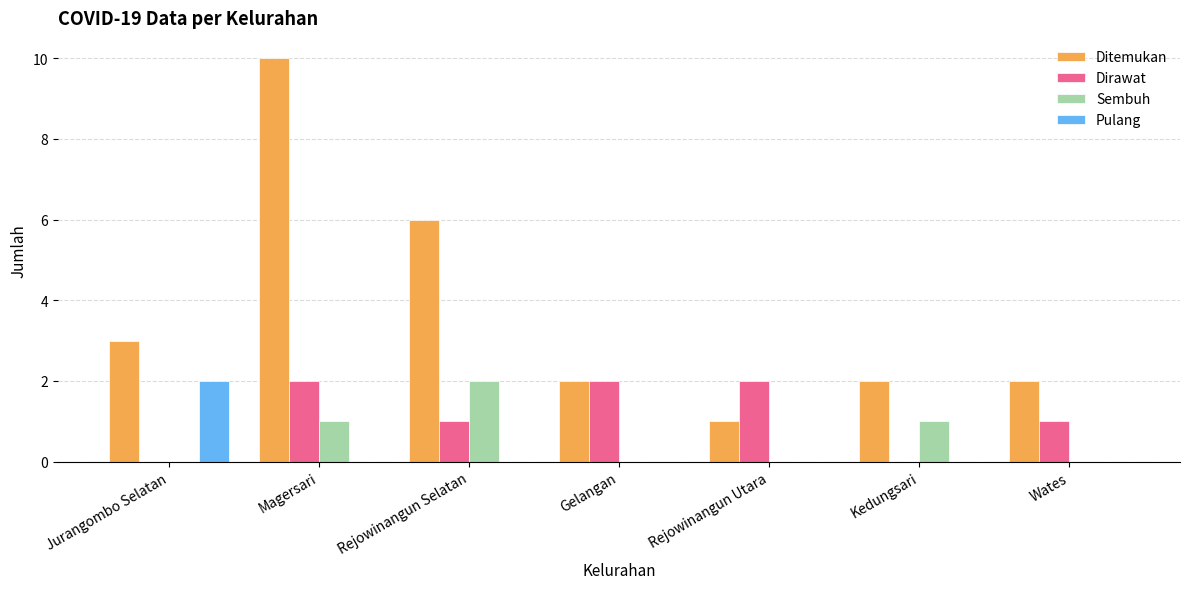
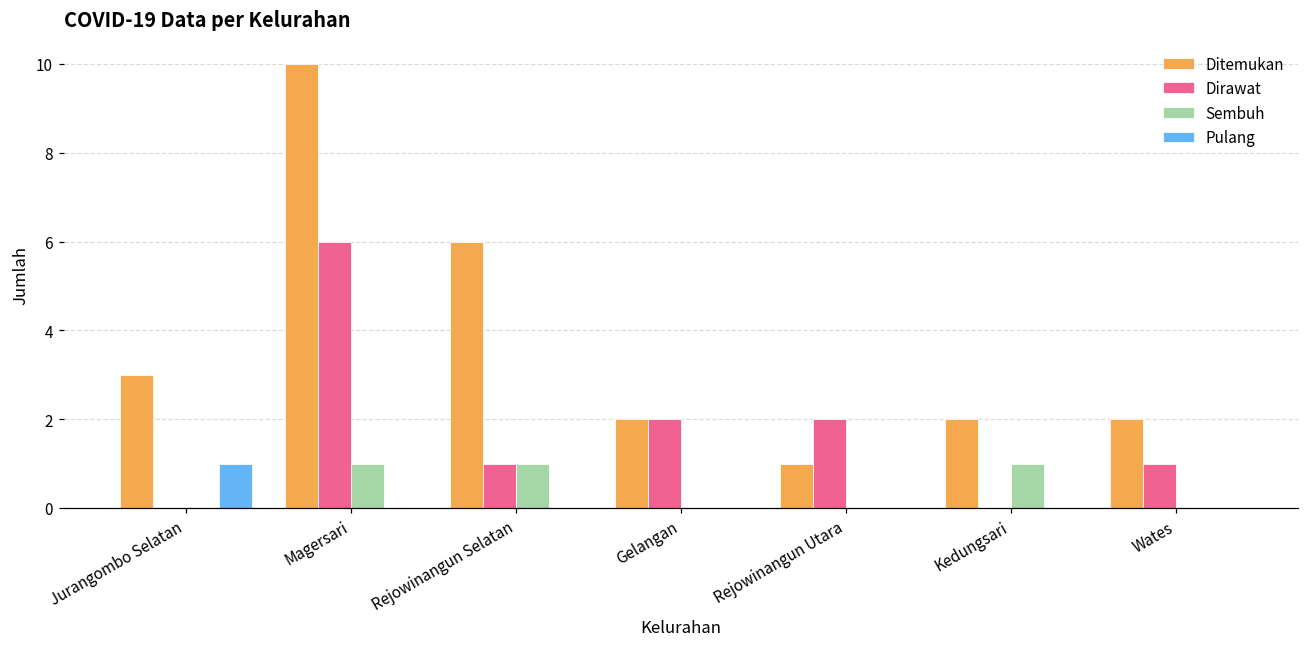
  {
    "Ditemukan": {
      "Jurangombo Selatan": 3,
      "Magersari": 10,
      "Rejowinangun Selatan": 6,
      "Gelangan": 2,
      "Rejowinangun Utara": 1,
      "Kedungsari": 2,
      "Wates": 2
    },
    "Dirawat": {
      "Jurangombo Selatan": 0,
-     "Magersari": 2,
+     "Magersari": 6,
      "Rejowinangun Selatan": 1,
      "Gelangan": 2,
      "Rejowinangun Utara": 2,
      "Kedungsari": 0,
      "Wates": 1
    },
    "Sembuh": {
      "Jurangombo Selatan": 0,
      "Magersari": 1,
-     "Rejowinangun Selatan": 2,
+     "Rejowinangun Selatan": 1,
      "Gelangan": 0,
      "Rejowinangun Utara": 0,
      "Kedungsari": 1,
      "Wates": 0
    },
    "Pulang": {
-     "Jurangombo Selatan": 2,
+     "Jurangombo Selatan": 1,
      "Magersari": 0,
      "Rejowinangun Selatan": 0,
      "Gelangan": 0,
      "Rejowinangun Utara": 0,
      "Kedungsari": 0,
      "Wates": 0
    }
  }
